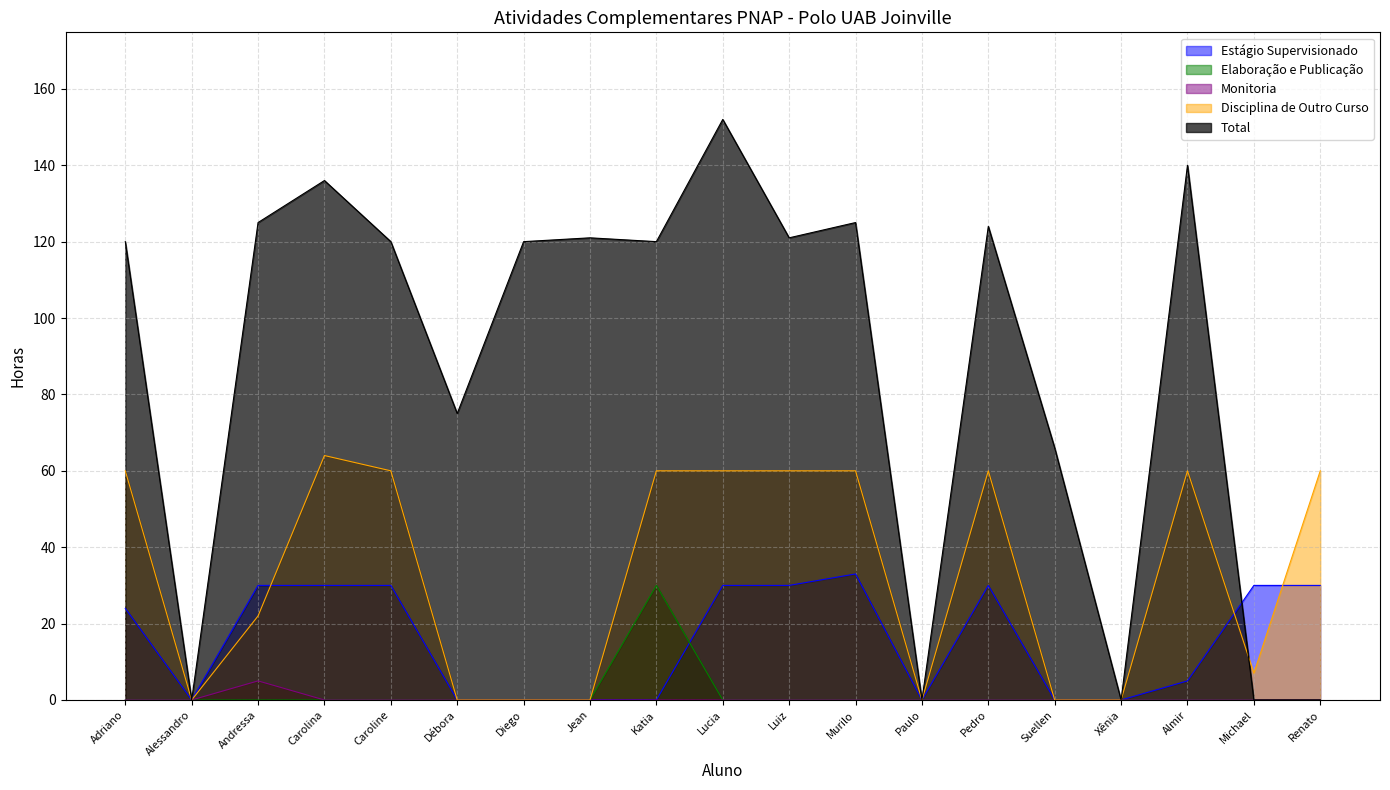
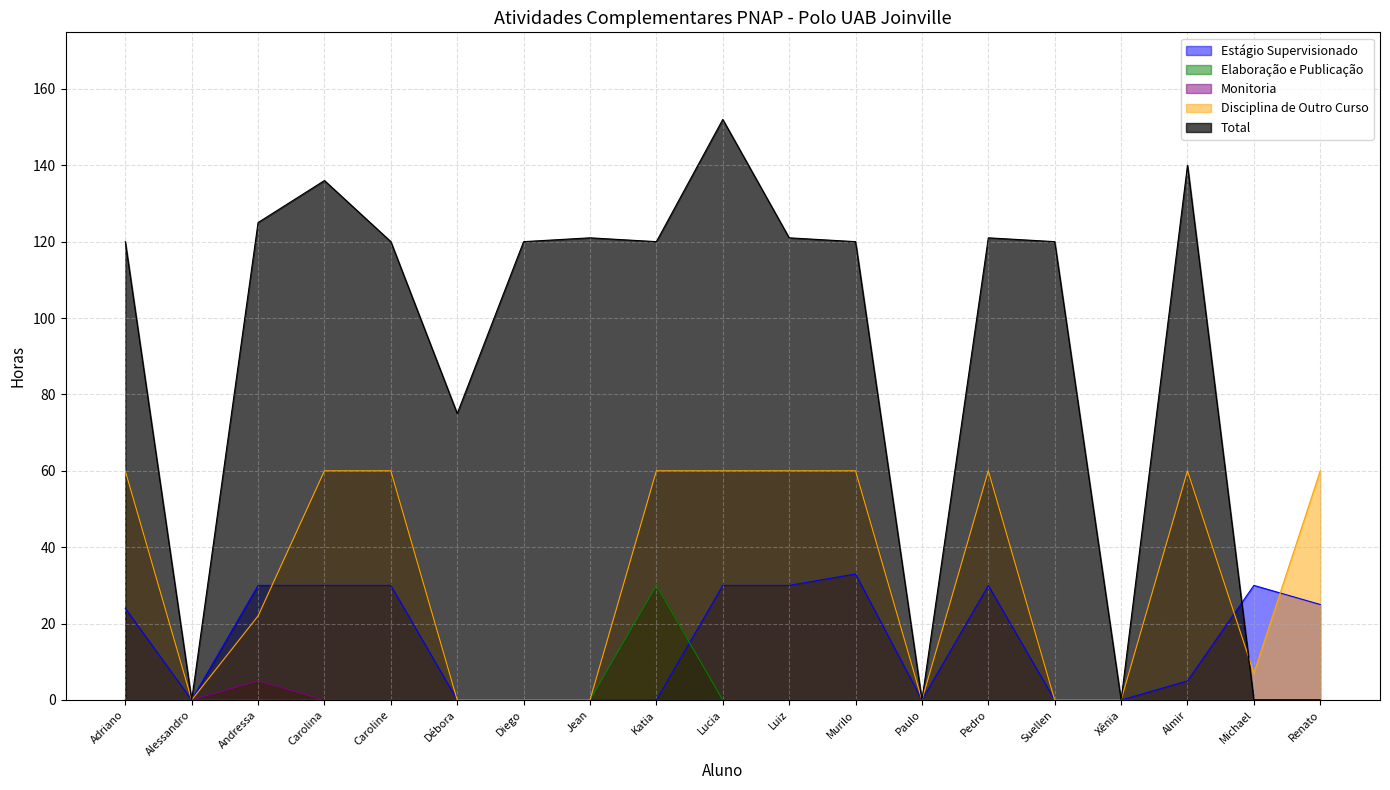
  {
    "Estágio Supervisionado": {
      "Adriano": 24,
      "Andressa": 30,
      "Carolina": 30,
      "Caroline": 30,
      "Lucia": 30,
      "Luiz": 30,
      "Murilo": 33,
      "Pedro": 30,
      "Almir": 5,
      "Michael": 30,
-     "Renato": 30
+     "Renato": 25
    },
    "Elaboração e Publicação": {
      "Andressa": 0,
      "Katia": 30
    },
    "Monitoria": {
      "Andressa": 5
    },
    "Disciplina de Outro Curso": {
      "Adriano": 60,
      "Andressa": 22,
-     "Carolina": 64,
+     "Carolina": 60,
      "Caroline": 60,
      "Katia": 60,
      "Lucia": 60,
      "Luiz": 60,
      "Murilo": 60,
      "Pedro": 60,
      "Almir": 60,
      "Michael": 7,
      "Renato": 60
    },
    "Total": {
      "Adriano": 120,
      "Andressa": 125,
      "Carolina": 136,
      "Caroline": 120,
      "Débora": 75,
      "Diego": 120,
      "Jean": 121,
      "Katia": 120,
      "Lucia": 152,
      "Luiz": 121,
-     "Murilo": 125,
-     "Pedro": 124,
-     "Suellen": 66,
+     "Murilo": 120,
+     "Pedro": 121,
+     "Suellen": 120,
      "Almir": 140
    }
  }
